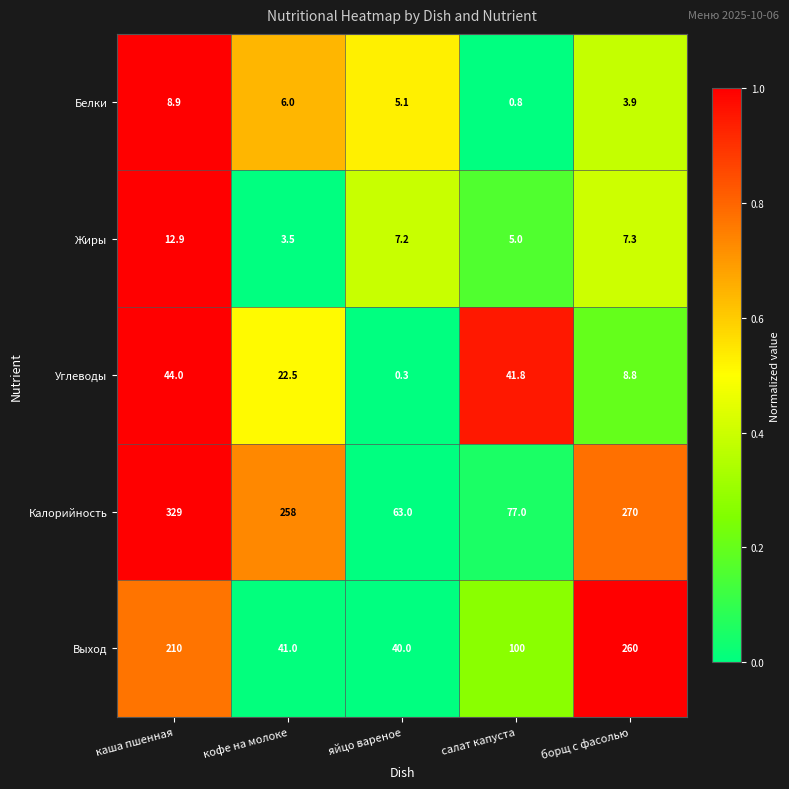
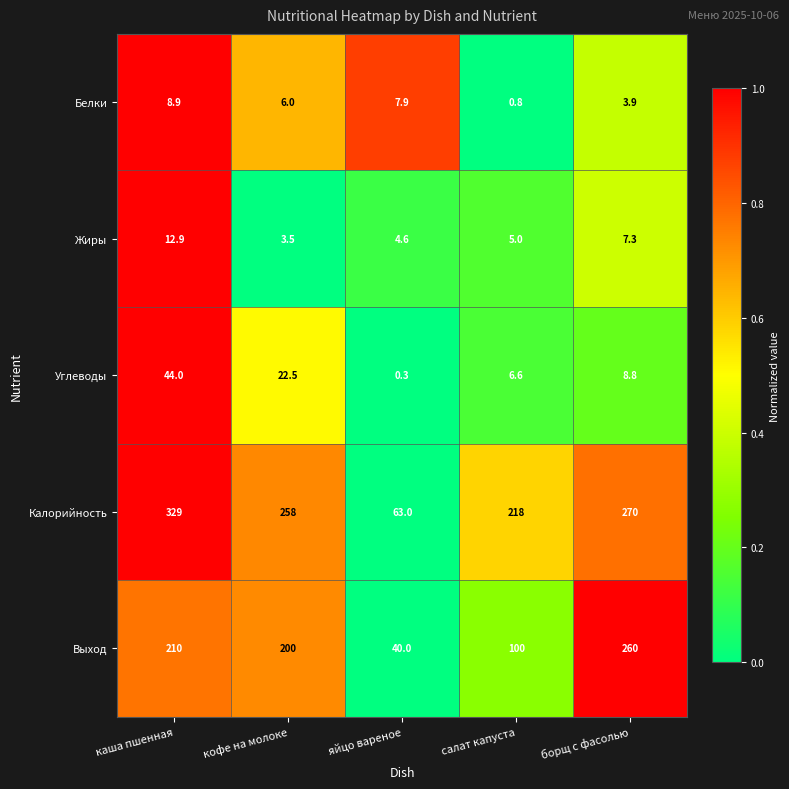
  {
    "Белки": {
      "каша пшенная": 8.9,
      "кофе на молоке": 6.0,
-     "яйцо вареное": 5.1,
+     "яйцо вареное": 7.9,
      "салат капуста": 0.8,
      "борщ с фасолью": 3.9
    },
    "Жиры": {
      "каша пшенная": 12.9,
      "кофе на молоке": 3.5,
-     "яйцо вареное": 7.2,
+     "яйцо вареное": 4.6,
      "салат капуста": 5.0,
      "борщ с фасолью": 7.3
    },
    "Углеводы": {
      "каша пшенная": 44.0,
      "кофе на молоке": 22.5,
      "яйцо вареное": 0.3,
-     "салат капуста": 41.8,
+     "салат капуста": 6.6,
      "борщ с фасолью": 8.8
    },
    "Калорийность": {
      "каша пшенная": 329,
      "кофе на молоке": 258,
      "яйцо вареное": 63.0,
-     "салат капуста": 77.0,
+     "салат капуста": 218,
      "борщ с фасолью": 270
    },
    "Выход": {
      "каша пшенная": 210,
-     "кофе на молоке": 41.0,
+     "кофе на молоке": 200,
      "яйцо вареное": 40.0,
      "салат капуста": 100,
      "борщ с фасолью": 260
    }
  }
